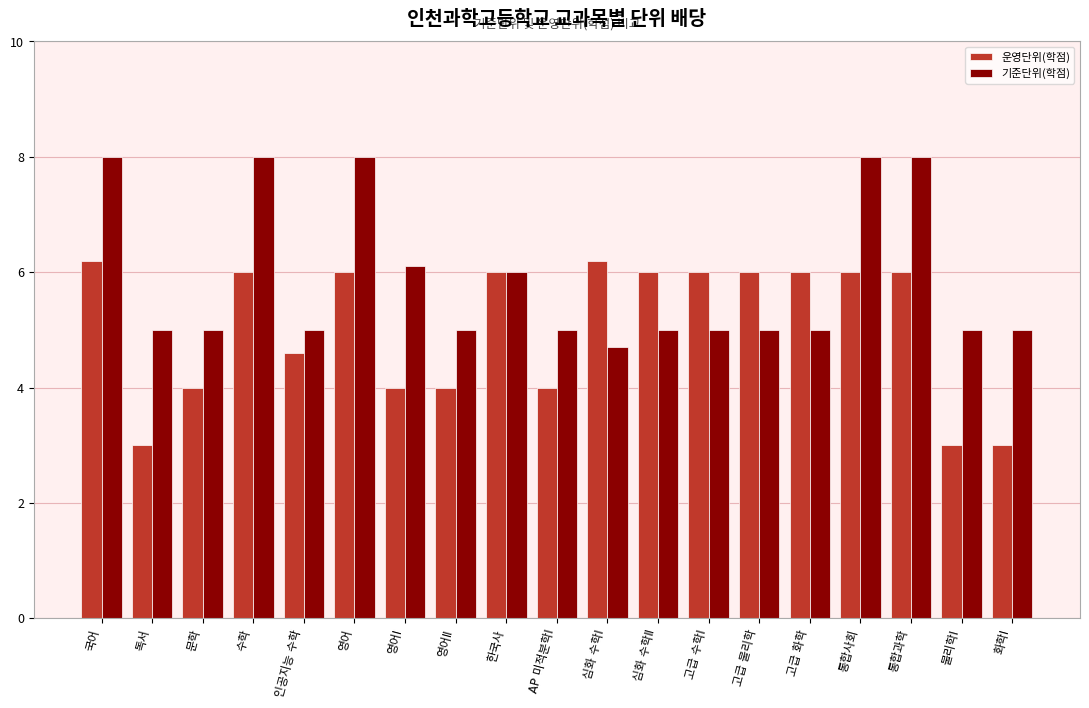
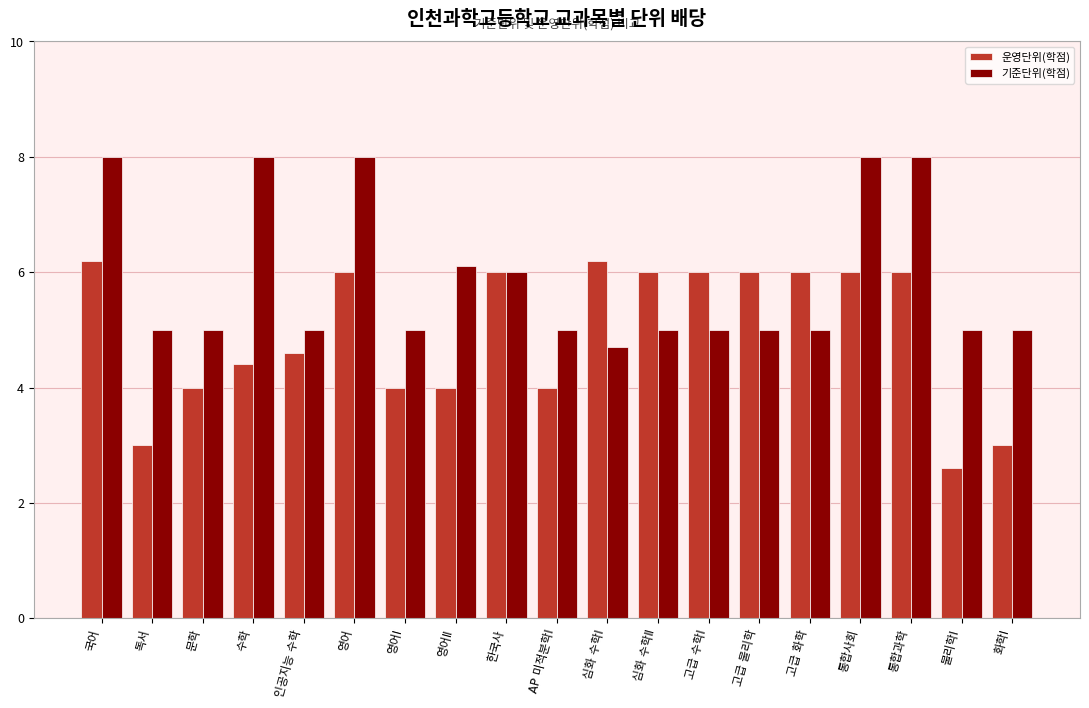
  {
    "운영단위(학점)": {
      "국어": 6.2,
      "독서": 3.0,
      "문학": 4.0,
-     "수학": 6.0,
+     "수학": 4.4,
      "인공지능 수학": 4.6,
      "영어": 6.0,
      "영어Ⅰ": 4.0,
      "영어Ⅱ": 4.0,
      "한국사": 6.0,
      "AP 미적분학Ⅰ": 4.0,
      "심화 수학Ⅰ": 6.2,
      "심화 수학Ⅱ": 6.0,
      "고급 수학Ⅰ": 6.0,
      "고급 물리학": 6.0,
      "고급 화학": 6.0,
      "통합사회": 6.0,
      "통합과학": 6.0,
-     "물리학Ⅰ": 3.0,
+     "물리학Ⅰ": 2.6,
      "화학Ⅰ": 3.0
    },
    "기준단위(학점)": {
      "국어": 8.0,
      "독서": 5.0,
      "문학": 5.0,
      "수학": 8.0,
      "인공지능 수학": 5.0,
      "영어": 8.0,
-     "영어Ⅰ": 6.1,
-     "영어Ⅱ": 5.0,
+     "영어Ⅰ": 5.0,
+     "영어Ⅱ": 6.1,
      "한국사": 6.0,
      "AP 미적분학Ⅰ": 5.0,
      "심화 수학Ⅰ": 4.7,
      "심화 수학Ⅱ": 5.0,
      "고급 수학Ⅰ": 5.0,
      "고급 물리학": 5.0,
      "고급 화학": 5.0,
      "통합사회": 8.0,
      "통합과학": 8.0,
      "물리학Ⅰ": 5.0,
      "화학Ⅰ": 5.0
    }
  }
